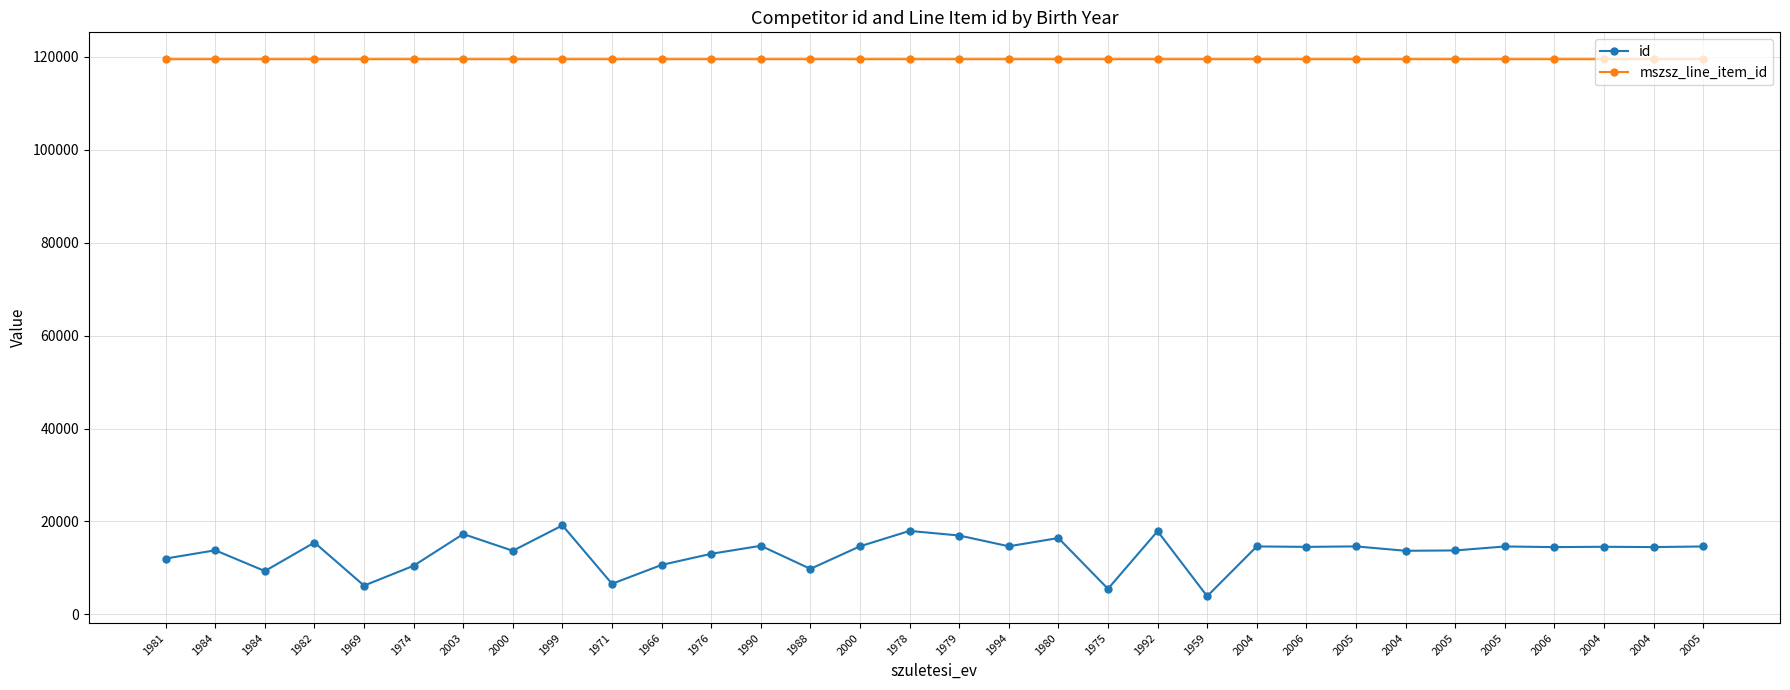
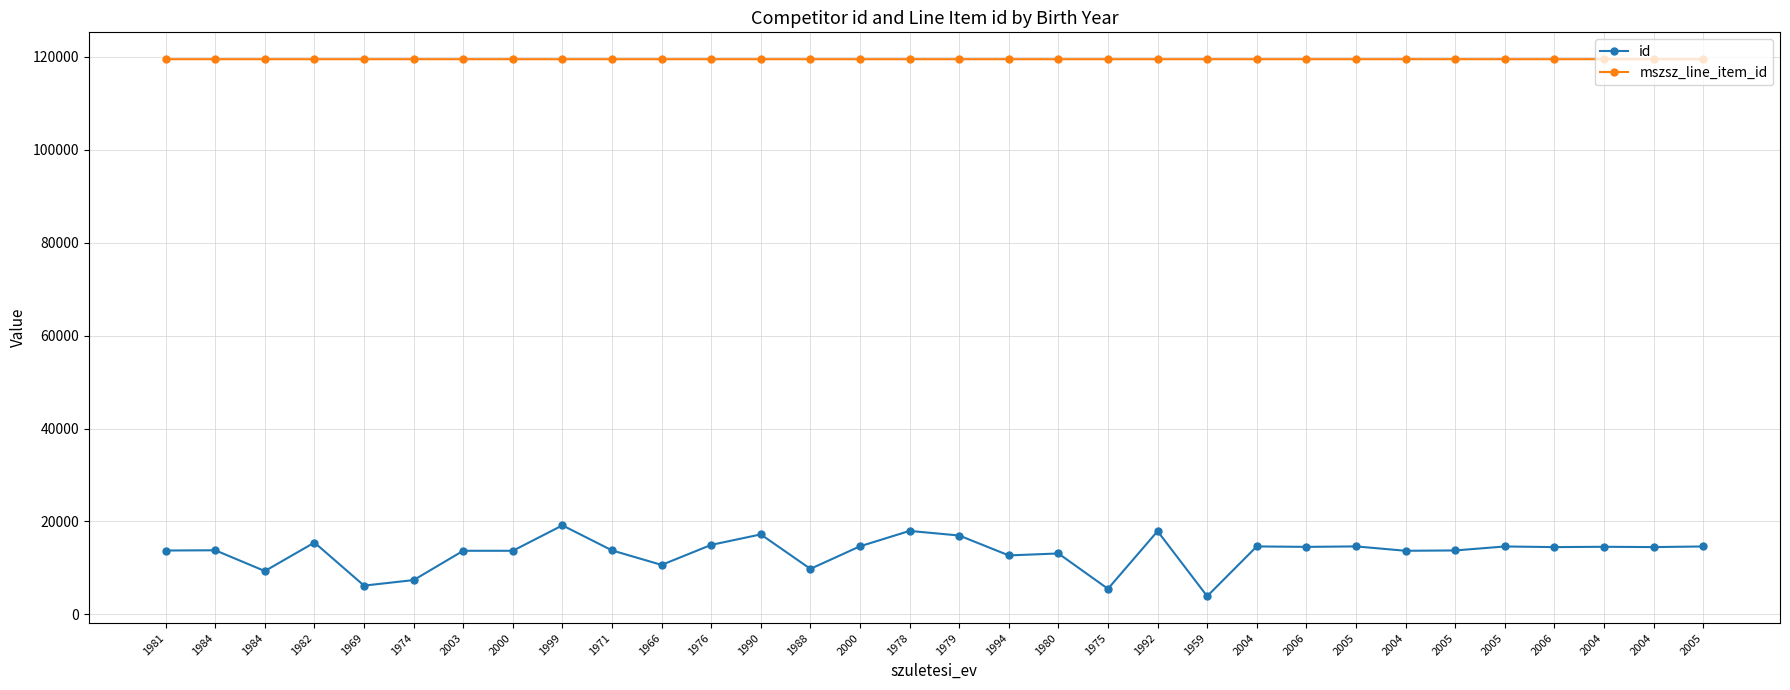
  {
    "id": {
-     "1981": 12000,
+     "1981": 14000,
      "1982": 15000,
      "1969": 6000,
-     "1974": 10000,
-     "2003": 17000,
+     "1974": 7000,
+     "2003": 14000,
      "1999": 19000,
-     "1971": 7000,
+     "1971": 14000,
      "1966": 11000,
-     "1976": 13000,
-     "1990": 15000,
+     "1976": 15000,
+     "1990": 17000,
      "1988": 10000,
      "1978": 18000,
      "1979": 17000,
-     "1994": 15000,
-     "1980": 16000,
+     "1994": 13000,
+     "1980": 13000,
      "1975": 6000,
      "1992": 18000,
      "1959": 4000
    },
    "mszsz_line_item_id": {
      "1981": 120000,
      "1982": 120000,
      "1969": 120000,
      "1974": 120000,
      "2003": 120000,
      "1999": 120000,
      "1971": 120000,
      "1966": 120000,
      "1976": 120000,
      "1990": 120000,
      "1988": 120000,
      "1978": 120000,
      "1979": 120000,
      "1994": 120000,
      "1980": 120000,
      "1975": 120000,
      "1992": 120000,
      "1959": 120000
    }
  }
